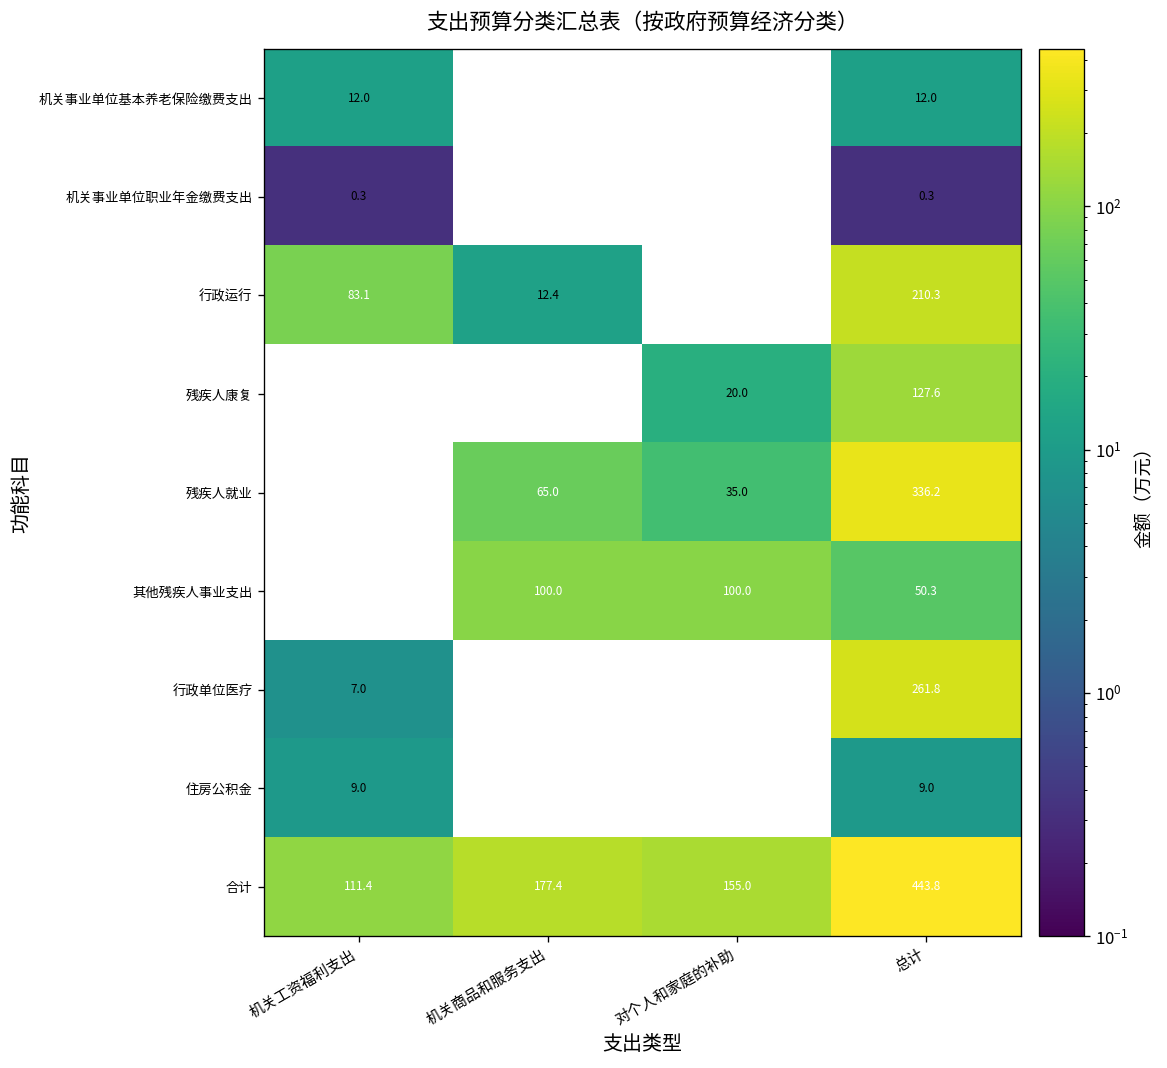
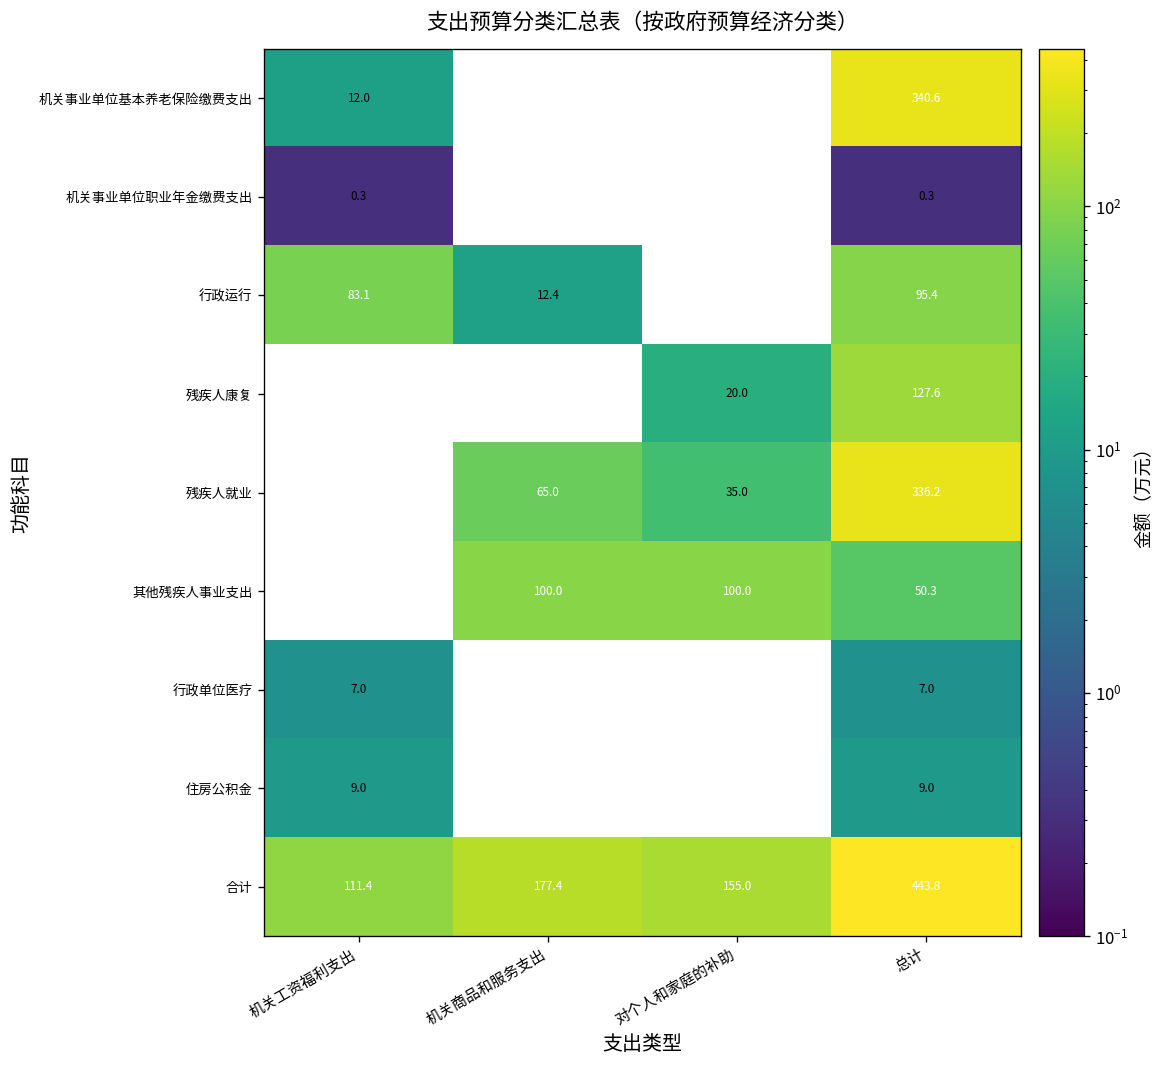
  {
    "机关事业单位基本养老保险缴费支出": {
      "机关工资福利支出": 12.0,
-     "总计": 12.0
+     "总计": 340.6
    },
    "机关事业单位职业年金缴费支出": {
      "机关工资福利支出": 0.3,
      "总计": 0.3
    },
    "行政运行": {
      "机关工资福利支出": 83.1,
      "机关商品和服务支出": 12.4,
-     "总计": 210.3
+     "总计": 95.4
    },
    "残疾人康复": {
      "对个人和家庭的补助": 20.0,
      "总计": 127.6
    },
    "残疾人就业": {
      "机关商品和服务支出": 65.0,
      "对个人和家庭的补助": 35.0,
      "总计": 336.2
    },
    "其他残疾人事业支出": {
      "机关商品和服务支出": 100.0,
      "对个人和家庭的补助": 100.0,
      "总计": 50.3
    },
    "行政单位医疗": {
      "机关工资福利支出": 7.0,
-     "总计": 261.8
+     "总计": 7.0
    },
    "住房公积金": {
      "机关工资福利支出": 9.0,
      "总计": 9.0
    },
    "合计": {
      "机关工资福利支出": 111.4,
      "机关商品和服务支出": 177.4,
      "对个人和家庭的补助": 155.0,
      "总计": 443.8
    }
  }
